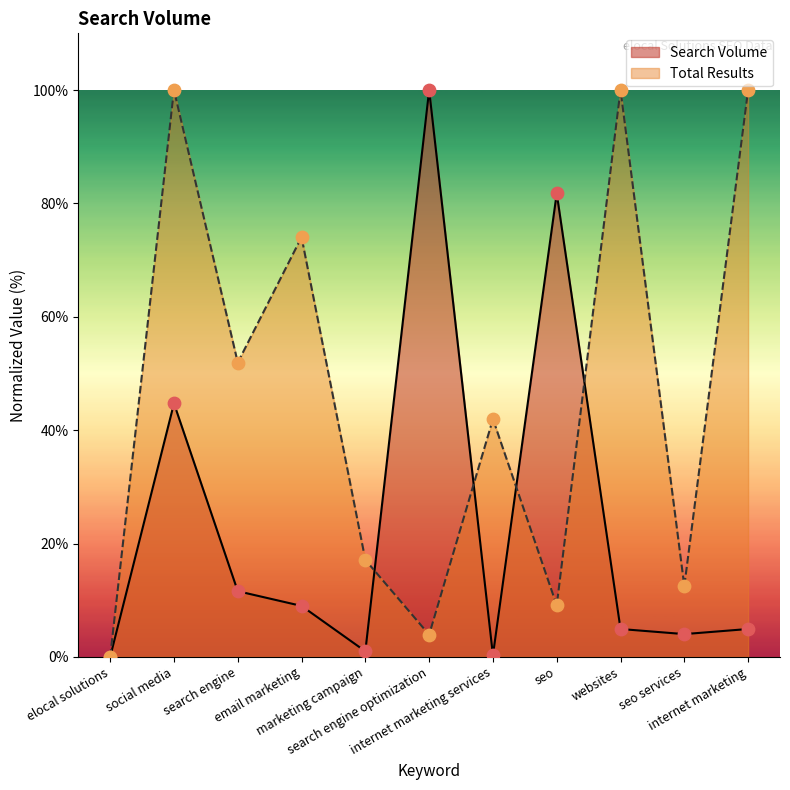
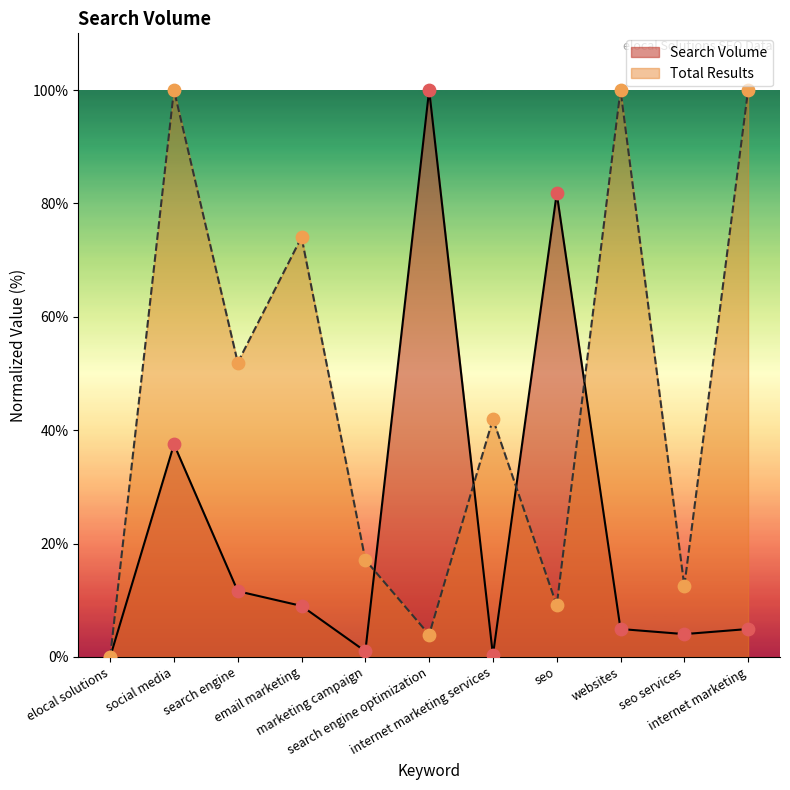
  {
    "Search Volume": {
-     "social media": "45%",
+     "social media": "38%",
      "search engine": "12%",
      "email marketing": "9%",
      "marketing campaign": "1%",
      "search engine optimization": "100%",
      "internet marketing services": "0%",
      "seo": "82%",
      "websites": "5%",
      "seo services": "4%",
      "internet marketing": "5%"
    },
    "Total Results": {
      "social media": "100%",
      "search engine": "52%",
      "email marketing": "74%",
      "marketing campaign": "17%",
      "search engine optimization": "4%",
      "internet marketing services": "42%",
      "seo": "9%",
      "websites": "100%",
      "seo services": "13%",
      "internet marketing": "100%"
    }
  }
